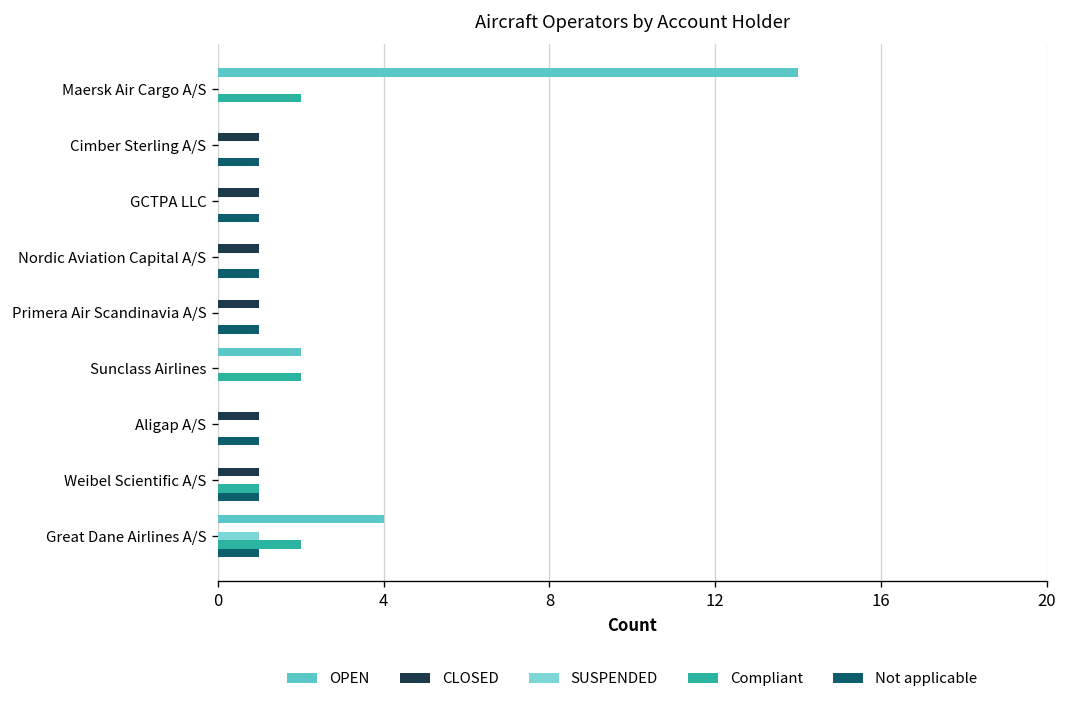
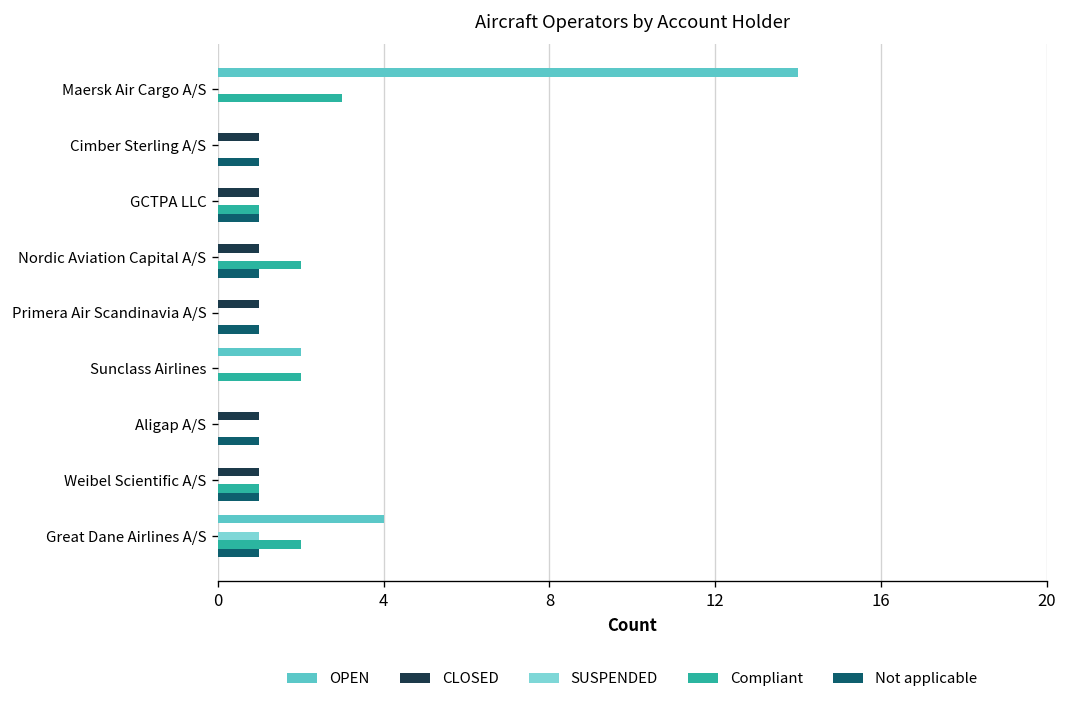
  {
    "Compliant": {
-     "Maersk Air Cargo A/S": 2,
+     "Maersk Air Cargo A/S": 3,
      "Cimber Sterling A/S": 0,
-     "GCTPA LLC": 0,
-     "Nordic Aviation Capital A/S": 0,
+     "GCTPA LLC": 1,
+     "Nordic Aviation Capital A/S": 2,
      "Primera Air Scandinavia A/S": 0,
      "Sunclass Airlines": 2,
      "Aligap A/S": 0,
      "Weibel Scientific A/S": 1,
      "Great Dane Airlines A/S": 2
    }
  }
